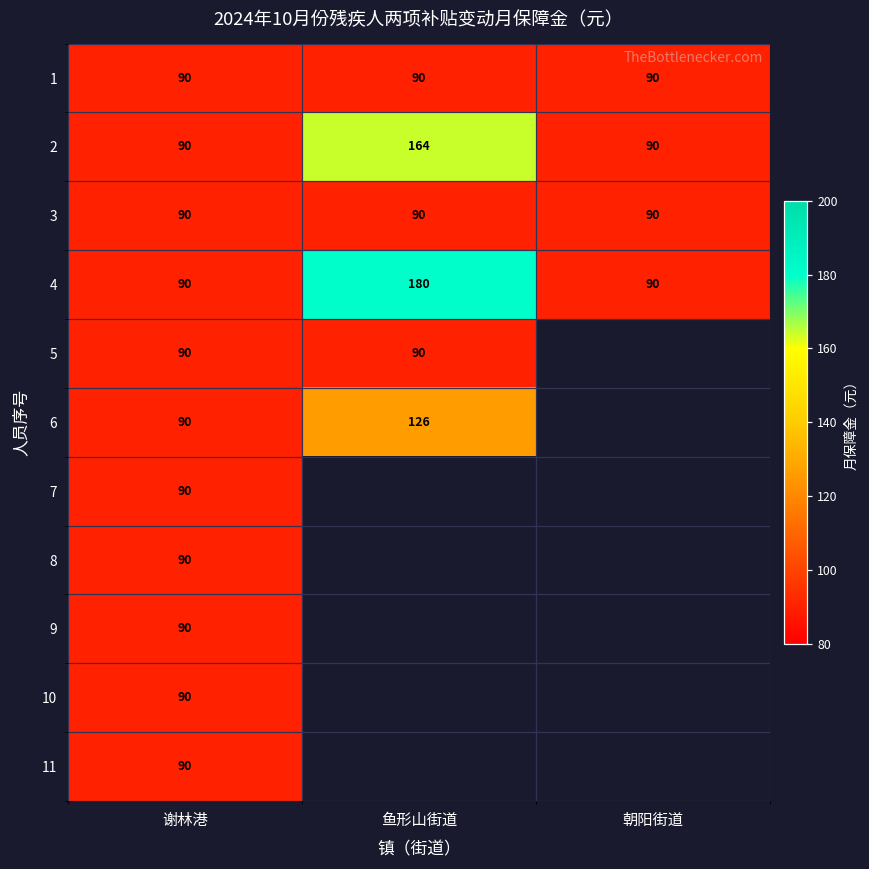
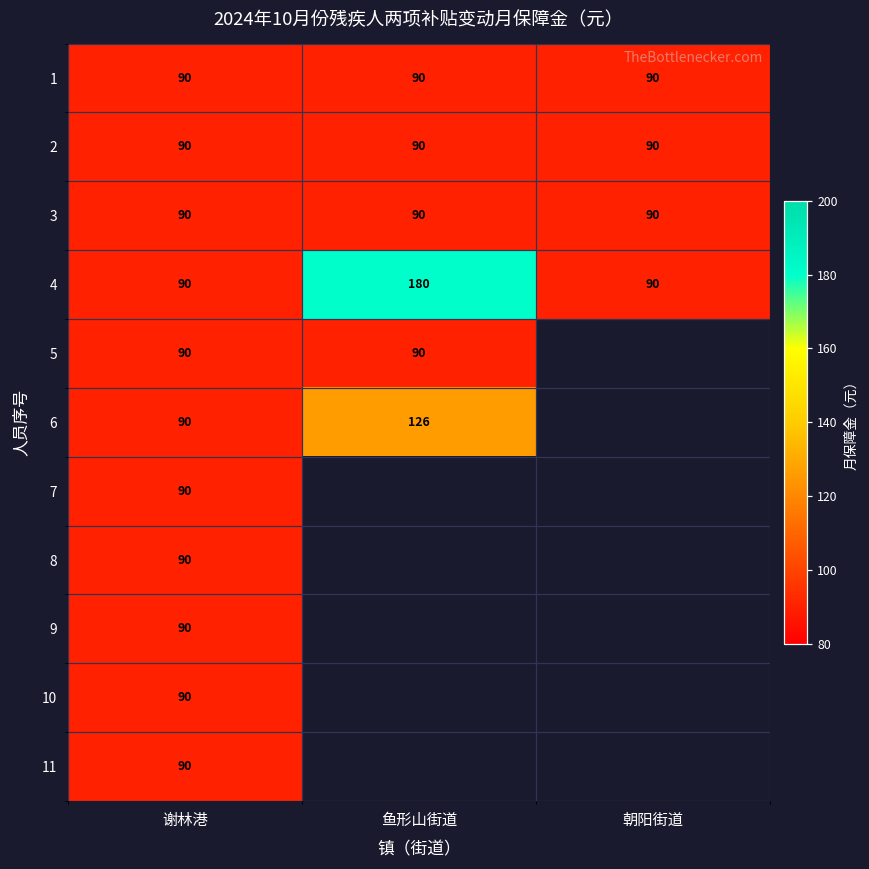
  {
    "1": {
      "谢林港": 90,
      "鱼形山街道": 90
    },
    "2": {
      "谢林港": 90,
-     "鱼形山街道": 164,
+     "鱼形山街道": 90,
      "朝阳街道": 90
    },
    "3": {
      "谢林港": 90,
      "鱼形山街道": 90,
      "朝阳街道": 90
    },
    "4": {
      "谢林港": 90,
      "鱼形山街道": 180,
      "朝阳街道": 90
    },
    "5": {
      "谢林港": 90,
      "鱼形山街道": 90
    },
    "6": {
      "谢林港": 90,
      "鱼形山街道": 126
    },
    "7": {
      "谢林港": 90
    },
    "8": {
      "谢林港": 90
    },
    "9": {
      "谢林港": 90
    },
    "10": {
      "谢林港": 90
    },
    "11": {
      "谢林港": 90
    }
  }
